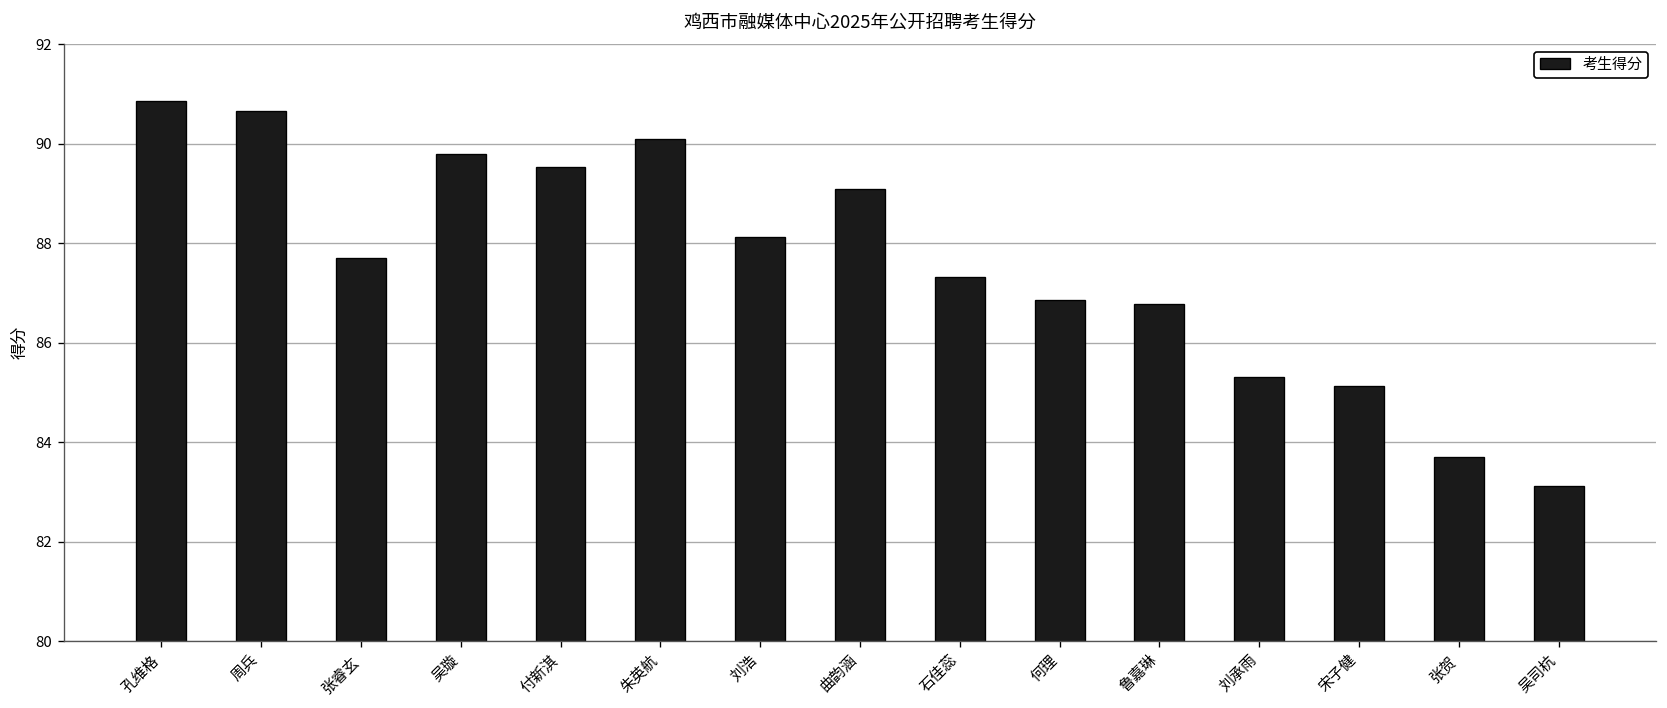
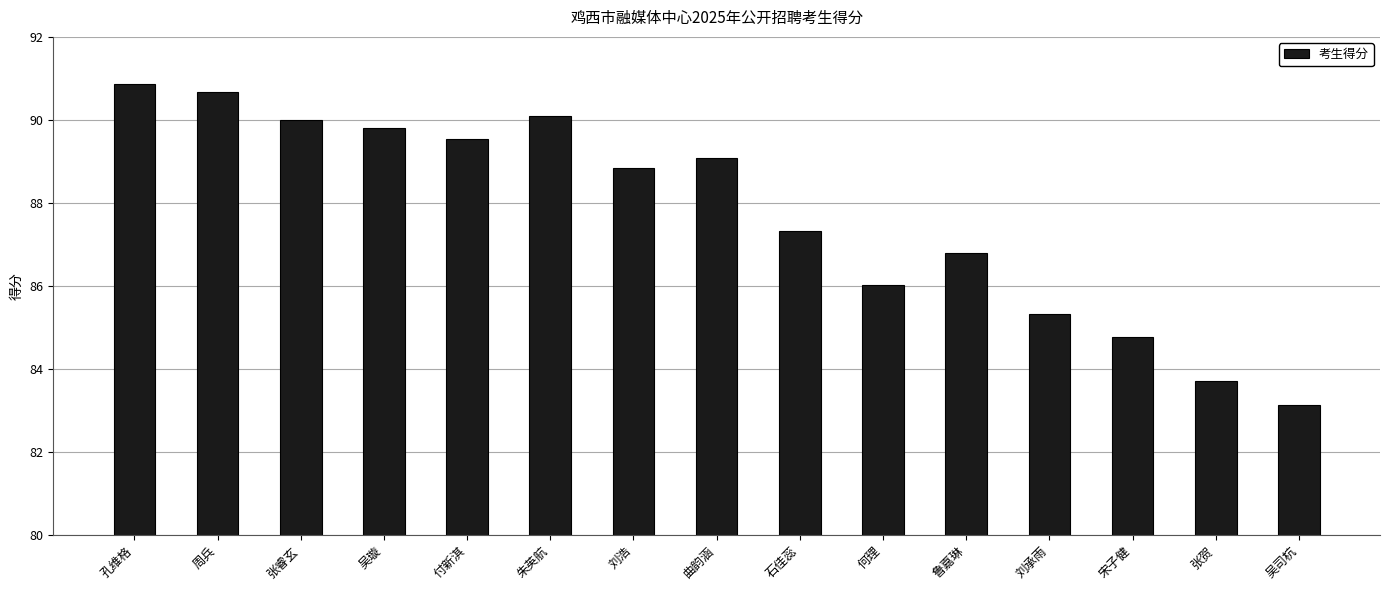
  {
    "孔维格": 90.9,
    "周兵": 90.7,
-   "张睿玄": 87.7,
+   "张睿玄": 90.0,
    "吴璇": 89.8,
    "付新淇": 89.5,
    "朱英航": 90.1,
-   "刘浩": 88.1,
+   "刘浩": 88.8,
    "曲韵涵": 89.1,
    "石佳蕊": 87.3,
-   "何理": 86.9,
+   "何理": 86.0,
    "鲁嘉琳": 86.8,
    "刘承雨": 85.3,
-   "宋子健": 85.1,
+   "宋子健": 84.8,
    "张贺": 83.7,
    "吴司杭": 83.1
  }
